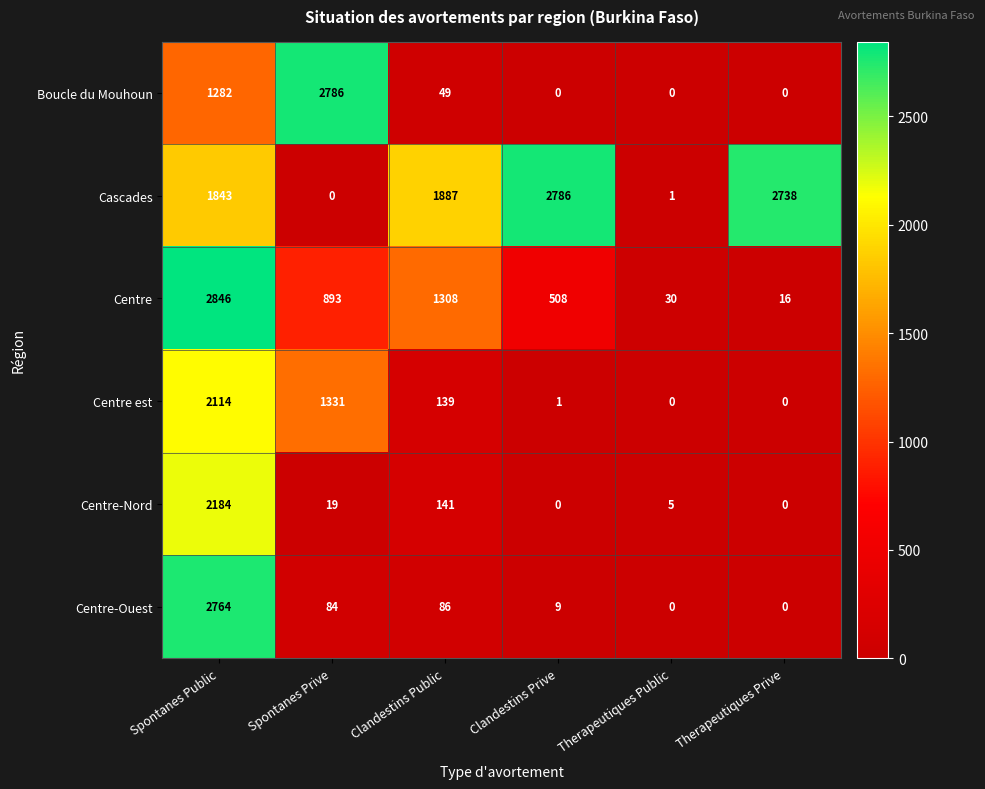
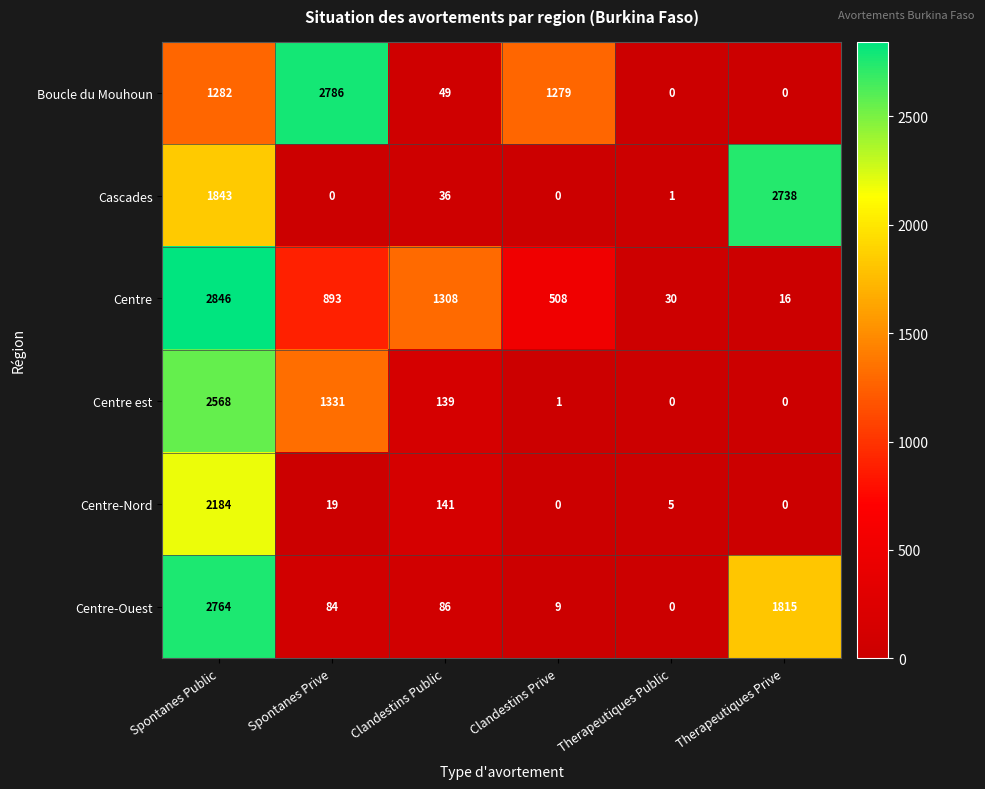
  {
    "Boucle du Mouhoun": {
      "Spontanes Public": 1282,
      "Spontanes Prive": 2786,
      "Clandestins Public": 49,
-     "Clandestins Prive": 0,
+     "Clandestins Prive": 1279,
      "Therapeutiques Public": 0,
      "Therapeutiques Prive": 0
    },
    "Cascades": {
      "Spontanes Public": 1843,
      "Spontanes Prive": 0,
-     "Clandestins Public": 1887,
-     "Clandestins Prive": 2786,
+     "Clandestins Public": 36,
+     "Clandestins Prive": 0,
      "Therapeutiques Public": 1,
      "Therapeutiques Prive": 2738
    },
    "Centre": {
      "Spontanes Public": 2846,
      "Spontanes Prive": 893,
      "Clandestins Public": 1308,
      "Clandestins Prive": 508,
      "Therapeutiques Public": 30,
      "Therapeutiques Prive": 16
    },
    "Centre est": {
-     "Spontanes Public": 2114,
+     "Spontanes Public": 2568,
      "Spontanes Prive": 1331,
      "Clandestins Public": 139,
      "Clandestins Prive": 1,
      "Therapeutiques Public": 0,
      "Therapeutiques Prive": 0
    },
    "Centre-Nord": {
      "Spontanes Public": 2184,
      "Spontanes Prive": 19,
      "Clandestins Public": 141,
      "Clandestins Prive": 0,
      "Therapeutiques Public": 5,
      "Therapeutiques Prive": 0
    },
    "Centre-Ouest": {
      "Spontanes Public": 2764,
      "Spontanes Prive": 84,
      "Clandestins Public": 86,
      "Clandestins Prive": 9,
      "Therapeutiques Public": 0,
-     "Therapeutiques Prive": 0
+     "Therapeutiques Prive": 1815
    }
  }
